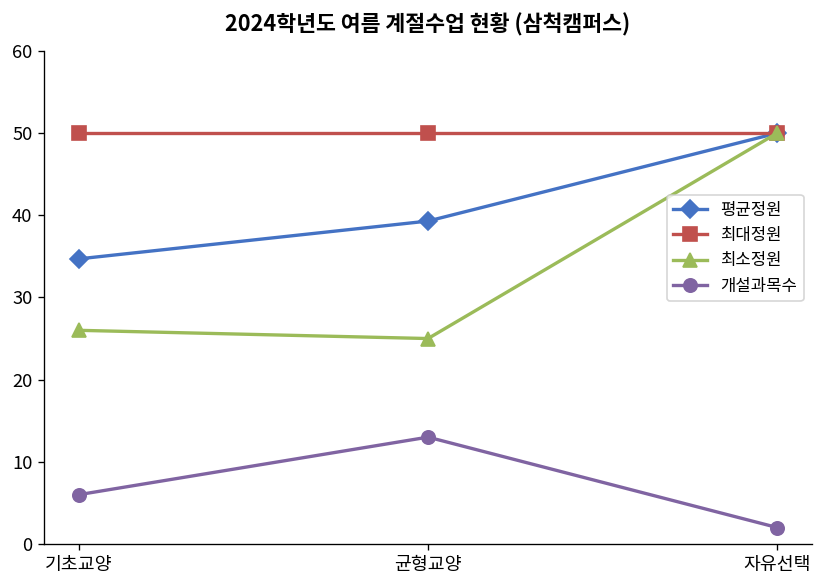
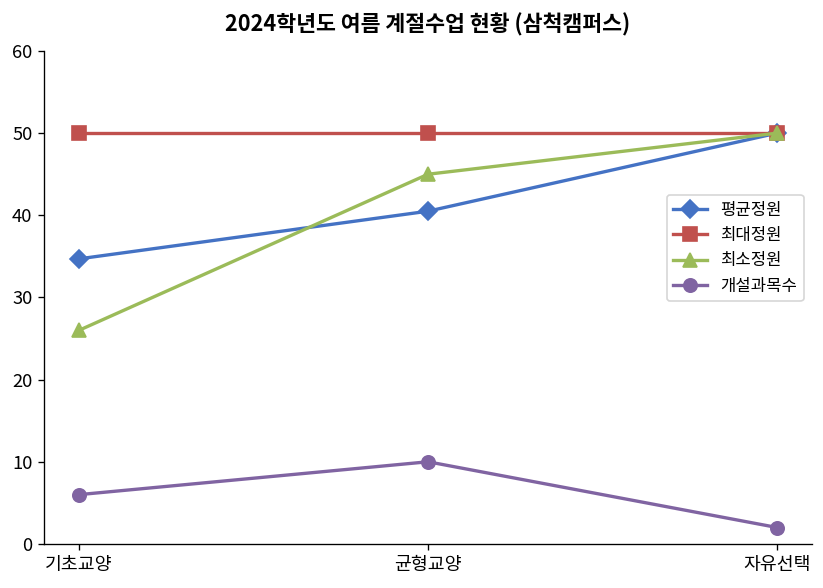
  {
    "평균정원": {
      "기초교양": 35,
-     "균형교양": 39
+     "균형교양": 41
    },
    "최대정원": {
      "기초교양": 50,
      "균형교양": 50
    },
    "최소정원": {
      "기초교양": 26,
-     "균형교양": 25
+     "균형교양": 45
    },
    "개설과목수": {
      "기초교양": 6,
-     "균형교양": 13,
+     "균형교양": 10,
      "자유선택": 2
    }
  }
